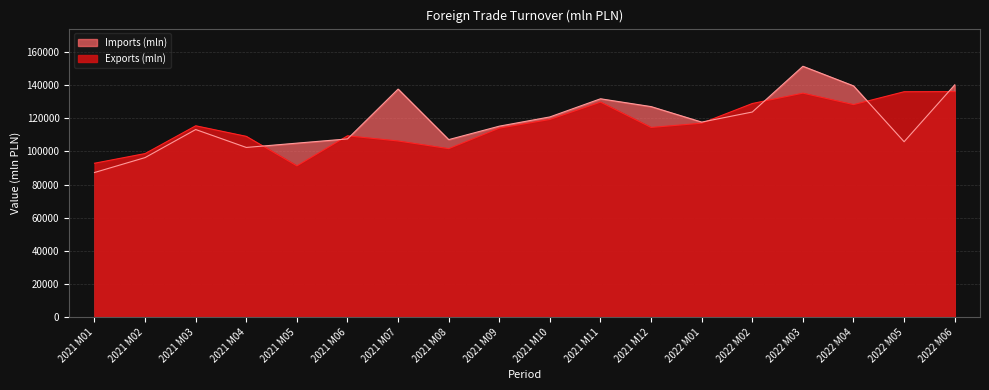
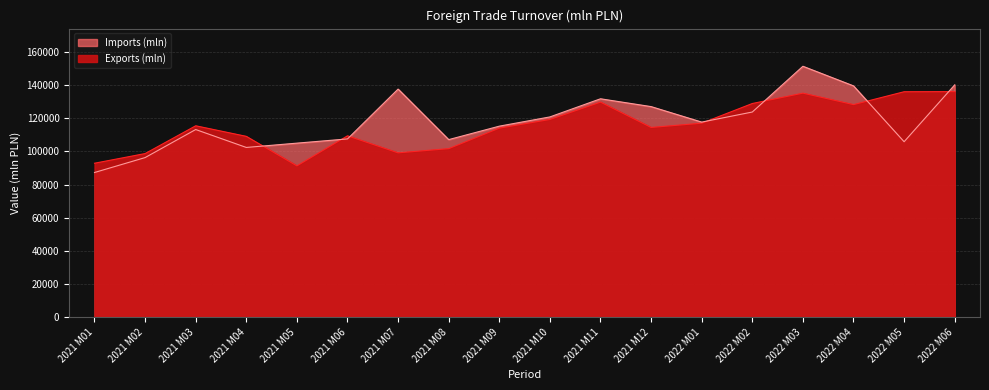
  {
    "Imports (mln)": {
      "2021 M01": 87000,
      "2021 M02": 96000,
      "2021 M03": 113000,
      "2021 M04": 102000,
      "2021 M05": 105000,
      "2021 M06": 108000,
      "2021 M07": 138000,
      "2021 M08": 107000,
      "2021 M11": 132000,
      "2021 M12": 127000,
      "2022 M02": 124000,
      "2022 M03": 151000,
      "2022 M04": 140000,
      "2022 M05": 106000,
      "2022 M06": 140000
    },
    "Exports (mln)": {
      "2021 M01": 93000,
      "2021 M02": 99000,
      "2021 M03": 115000,
      "2021 M04": 109000,
      "2021 M05": 91000,
      "2021 M06": 109000,
-     "2021 M07": 106000,
+     "2021 M07": 99000,
      "2021 M08": 102000,
      "2021 M11": 130000,
      "2021 M12": 114000,
      "2022 M02": 129000,
      "2022 M03": 135000,
      "2022 M04": 128000,
      "2022 M05": 136000,
      "2022 M06": 136000
    }
  }
